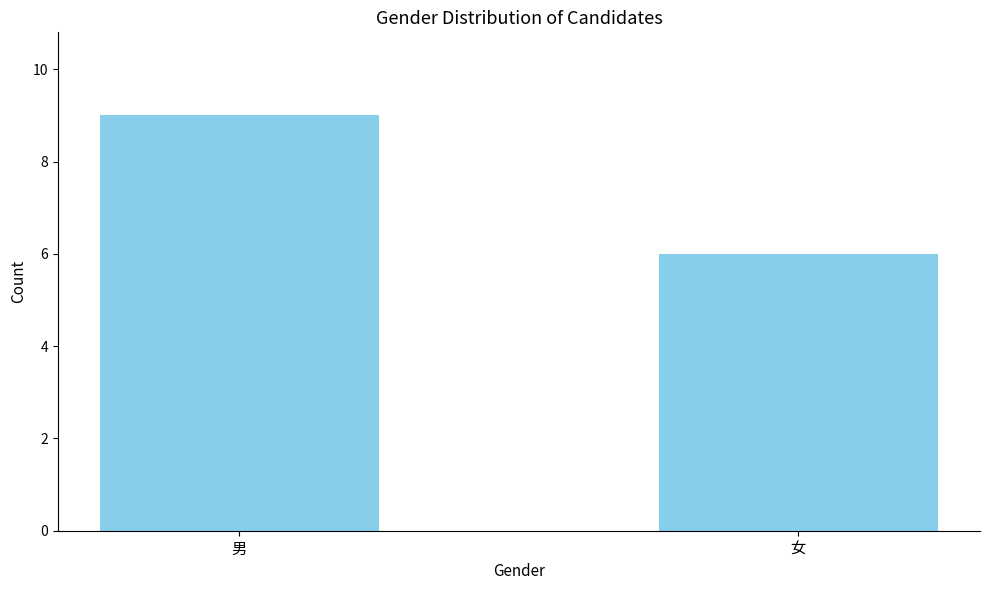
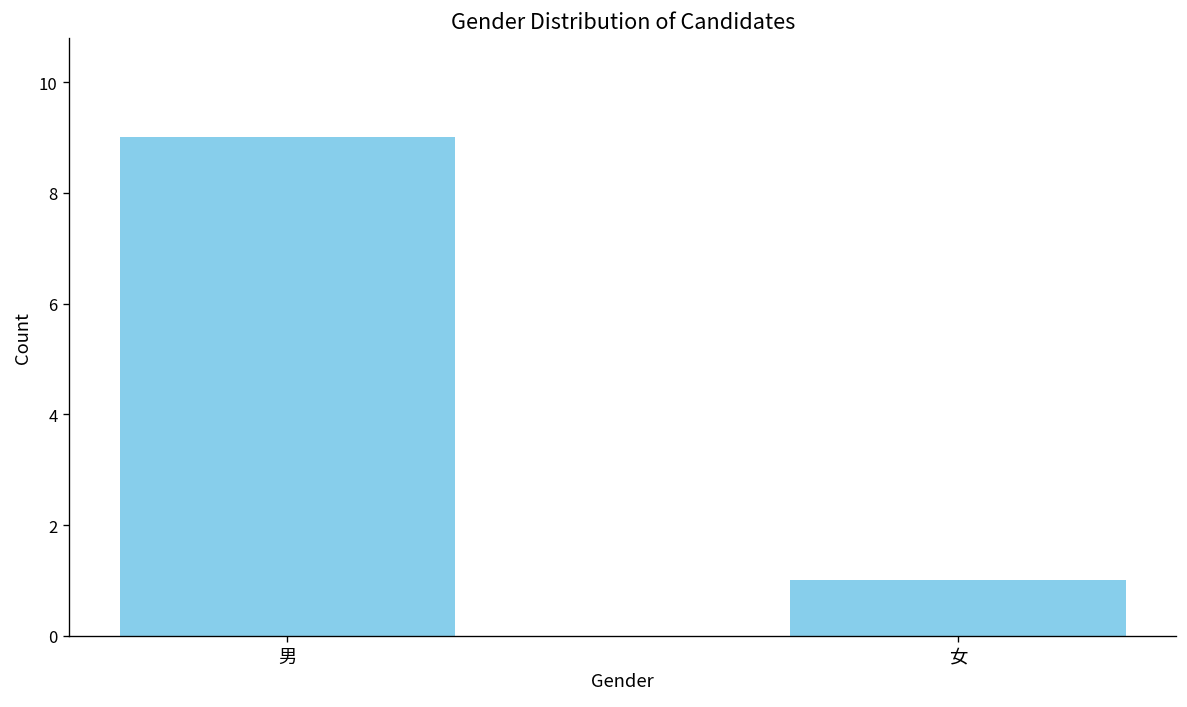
  {
    "男": 9,
-   "女": 6
+   "女": 1
  }
